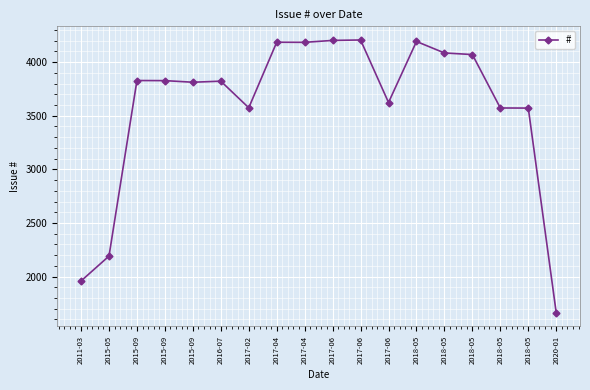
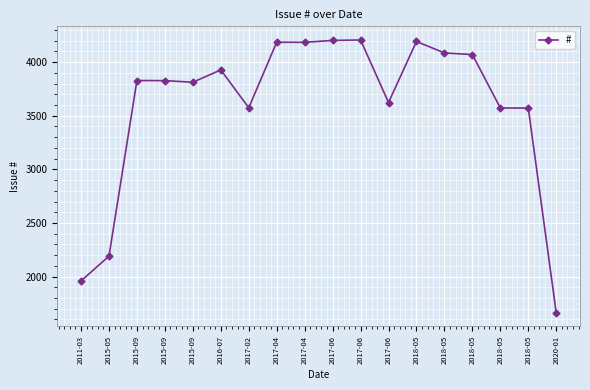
  {
    "2011-03": 1960,
    "2015-05": 2190,
-   "2016-07": 3820,
+   "2016-07": 3930,
    "2017-02": 3570,
    "2020-01": 1660
  }
